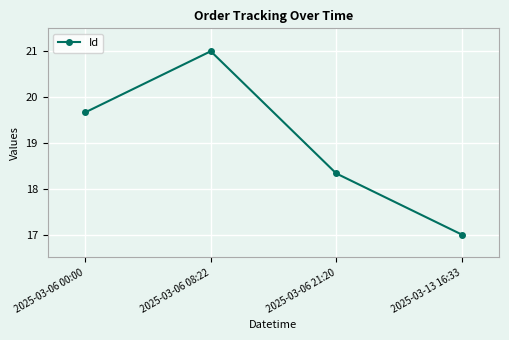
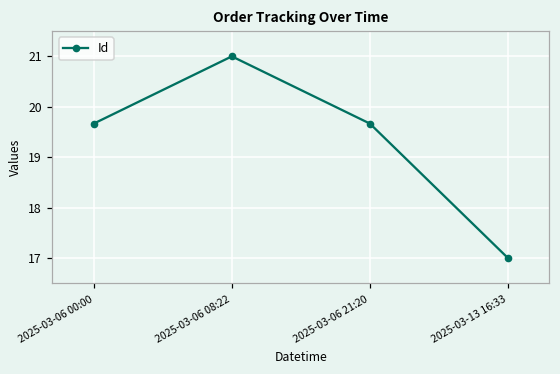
  {
    "2025-03-06 00:00": 19.7,
    "2025-03-06 08:22": 21.0,
-   "2025-03-06 21:20": 18.3,
+   "2025-03-06 21:20": 19.7,
    "2025-03-13 16:33": 17.0
  }
